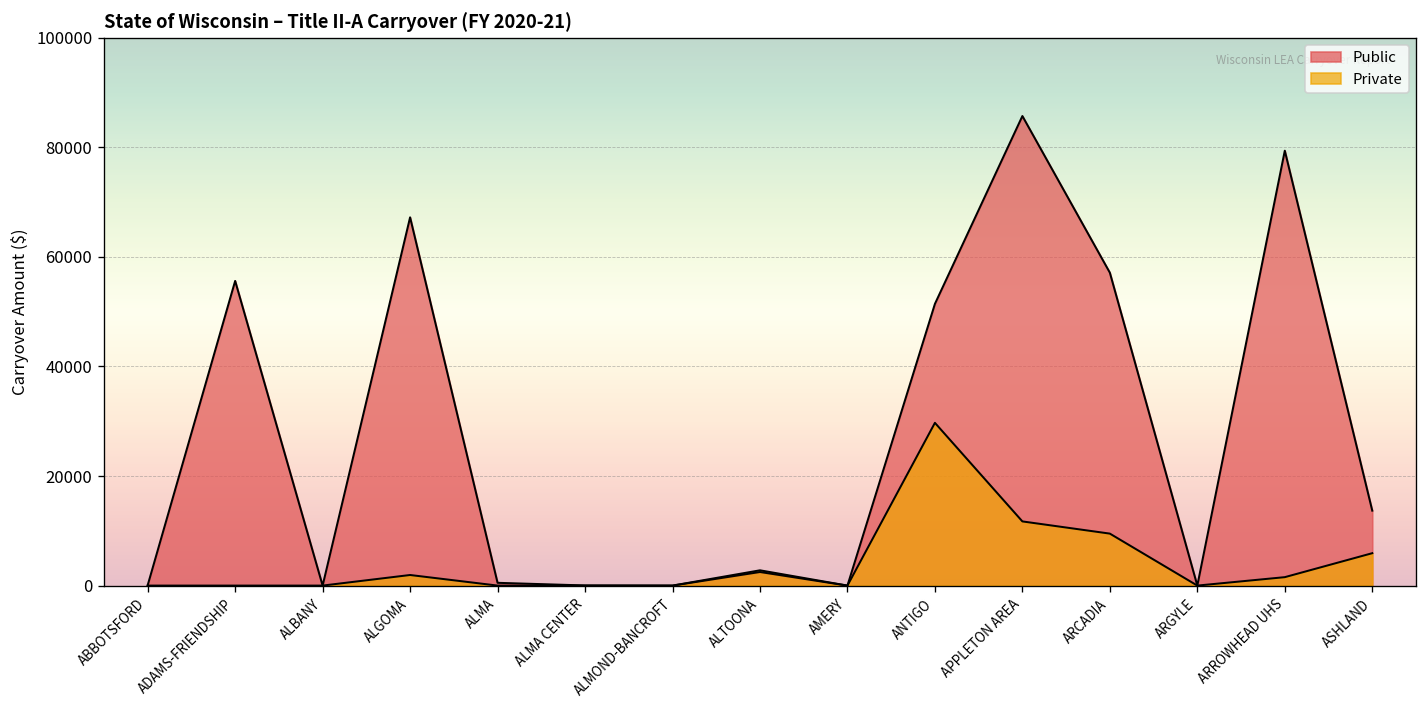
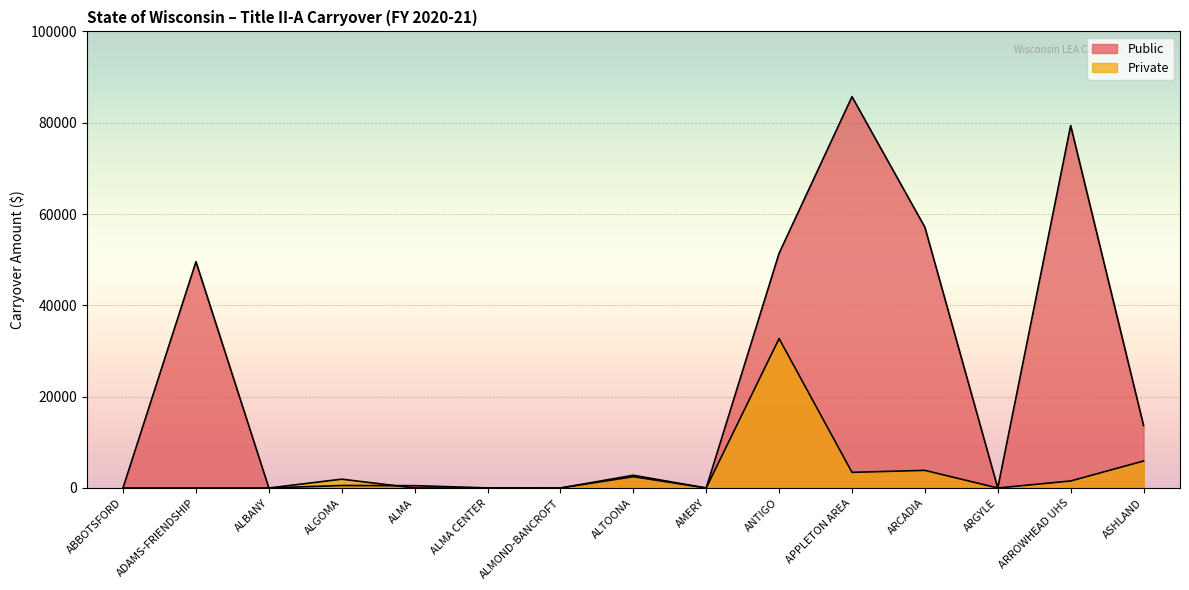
  {
    "Public": {
-     "ADAMS-FRIENDSHIP": 56000,
-     "ALGOMA": 67000,
+     "ADAMS-FRIENDSHIP": 50000,
+     "ALGOMA": 1000,
      "ANTIGO": 51000,
      "APPLETON AREA": 86000,
      "ARCADIA": 57000,
      "ARROWHEAD UHS": 79000,
      "ASHLAND": 14000
    },
    "Private": {
      "ADAMS-FRIENDSHIP": 0,
      "ALGOMA": 2000,
-     "ANTIGO": 30000,
-     "APPLETON AREA": 12000,
-     "ARCADIA": 9000,
+     "ANTIGO": 33000,
+     "APPLETON AREA": 3000,
+     "ARCADIA": 4000,
      "ARROWHEAD UHS": 2000,
      "ASHLAND": 6000
    }
  }
